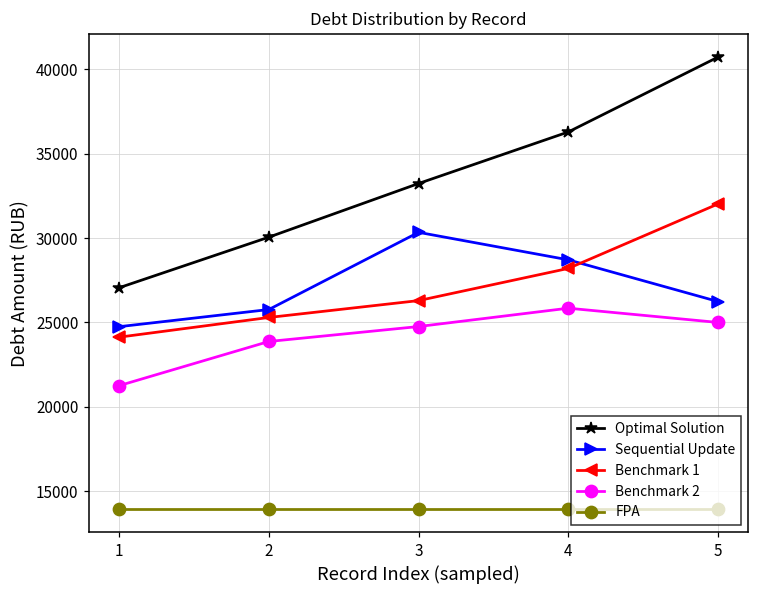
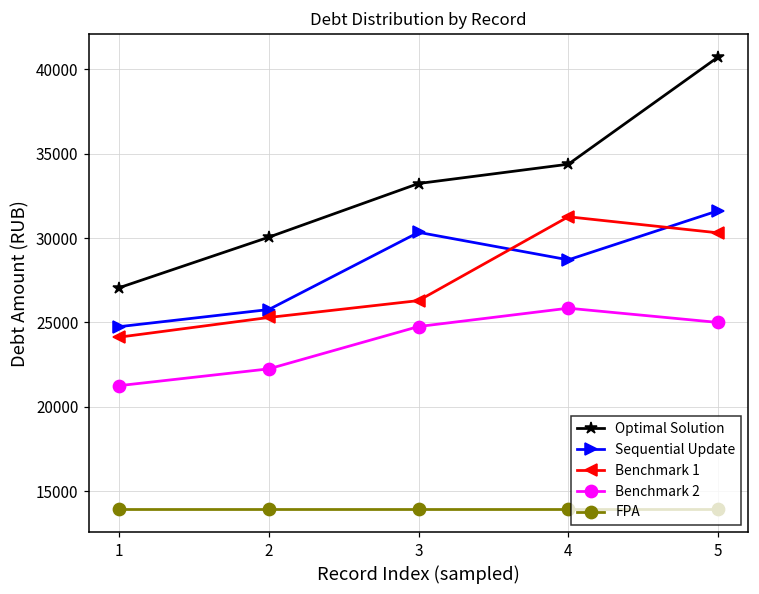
  {
    "Optimal Solution": {
      "1": 27100,
      "2": 30100,
      "3": 33200,
-     "4": 36300,
+     "4": 34400,
      "5": 40700
    },
    "Sequential Update": {
      "1": 24700,
      "2": 25800,
      "3": 30300,
      "4": 28700,
-     "5": 26200
+     "5": 31600
    },
    "Benchmark 1": {
      "1": 24100,
      "2": 25300,
      "3": 26300,
-     "4": 28200,
-     "5": 32000
+     "4": 31300,
+     "5": 30300
    },
    "Benchmark 2": {
      "1": 21300,
-     "2": 23900,
+     "2": 22200,
      "3": 24800,
      "4": 25800,
      "5": 25000
    },
    "FPA": {
      "1": 13900,
      "2": 13900,
      "3": 13900,
      "4": 13900
    }
  }
